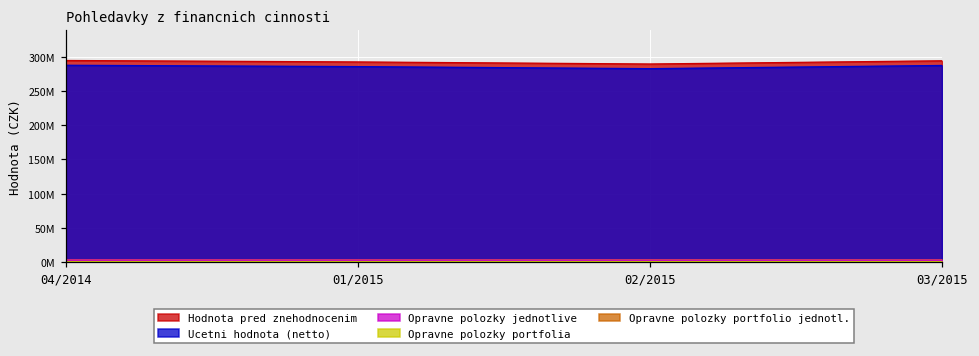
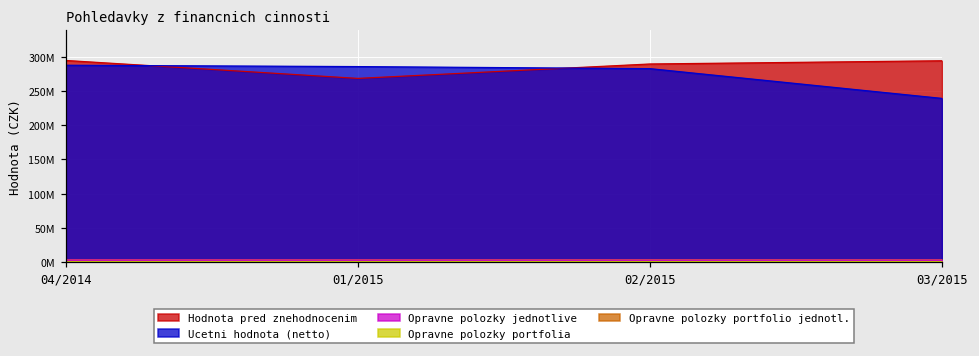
  {
    "Hodnota pred znehodnocenim": {
      "04/2014": 290000000,
-     "01/2015": 290000000,
+     "01/2015": 270000000,
      "02/2015": 290000000,
      "03/2015": 290000000
    },
    "Ucetni hodnota (netto)": {
      "04/2014": 290000000,
      "01/2015": 290000000,
      "02/2015": 280000000,
-     "03/2015": 290000000
+     "03/2015": 240000000
    }
  }
